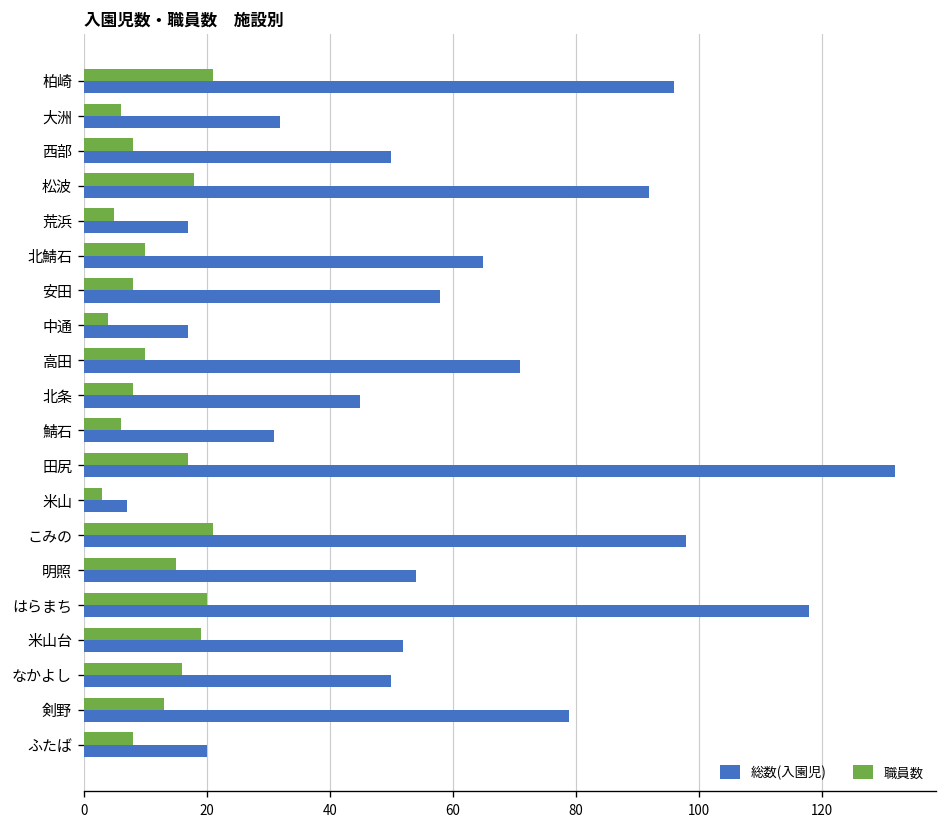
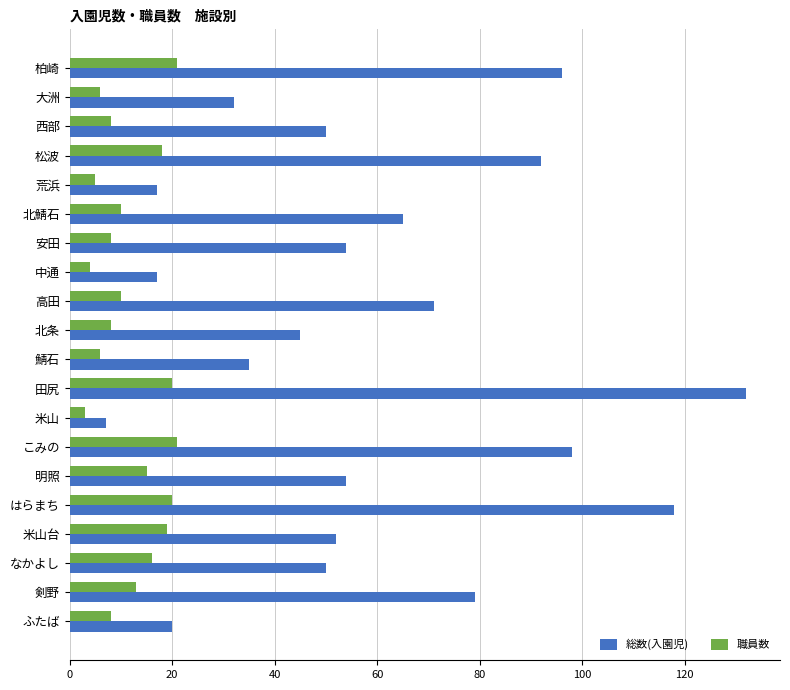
  {
    "総数(入園児)": {
      "柏崎": 96,
      "大洲": 32,
      "西部": 50,
      "松波": 92,
      "荒浜": 17,
      "北鯖石": 65,
-     "安田": 58,
+     "安田": 54,
      "中通": 17,
      "高田": 71,
      "北条": 45,
-     "鯖石": 31,
+     "鯖石": 35,
      "田尻": 132,
      "米山": 7,
      "こみの": 98,
      "明照": 54,
      "はらまち": 118,
      "米山台": 52,
      "なかよし": 50,
      "剣野": 79,
      "ふたば": 20
    },
    "職員数": {
      "柏崎": 21,
      "大洲": 6,
      "西部": 8,
      "松波": 18,
      "荒浜": 5,
      "北鯖石": 10,
      "安田": 8,
      "中通": 4,
      "高田": 10,
      "北条": 8,
      "鯖石": 6,
-     "田尻": 17,
+     "田尻": 20,
      "米山": 3,
      "こみの": 21,
      "明照": 15,
      "はらまち": 20,
      "米山台": 19,
      "なかよし": 16,
      "剣野": 13,
      "ふたば": 8
    }
  }
